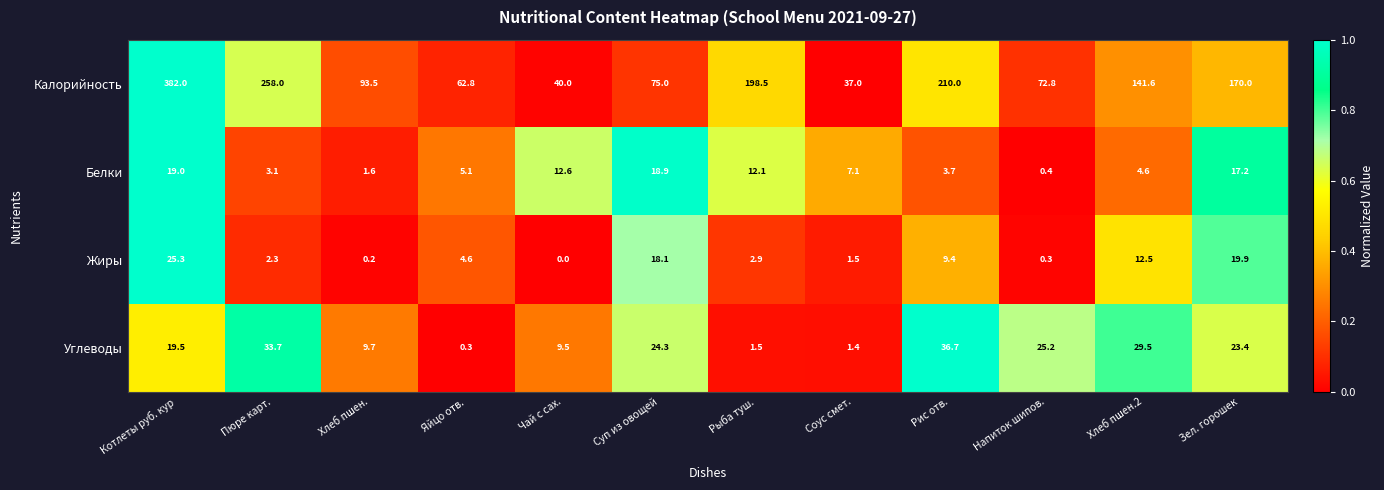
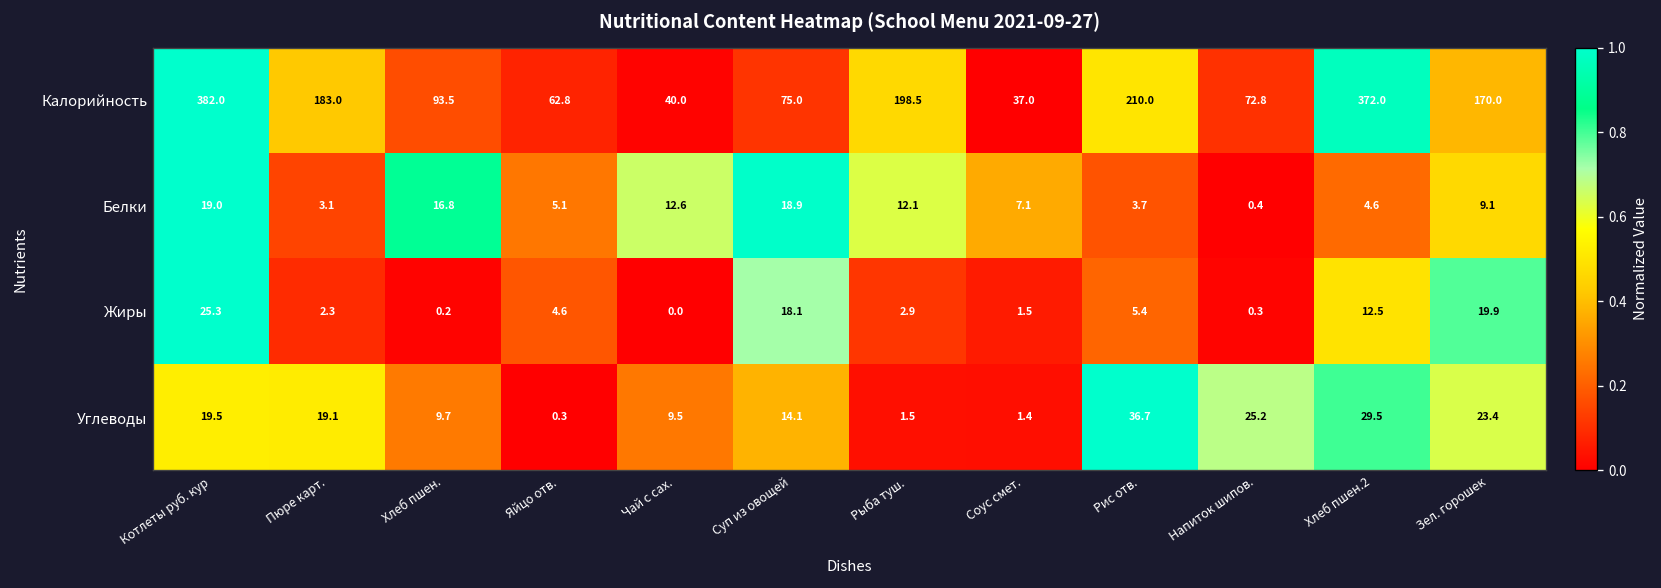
  {
    "Калорийность": {
      "Котлеты руб. кур": 382.0,
-     "Пюре карт.": 258.0,
+     "Пюре карт.": 183.0,
      "Хлеб пшен.": 93.5,
      "Яйцо отв.": 62.8,
      "Чай с сах.": 40.0,
      "Суп из овощей": 75.0,
      "Рыба туш.": 198.5,
      "Соус смет.": 37.0,
      "Рис отв.": 210.0,
      "Напиток шипов.": 72.8,
-     "Хлеб пшен.2": 141.6,
+     "Хлеб пшен.2": 372.0,
      "Зел. горошек": 170.0
    },
    "Белки": {
      "Котлеты руб. кур": 19.0,
      "Пюре карт.": 3.1,
-     "Хлеб пшен.": 1.6,
+     "Хлеб пшен.": 16.8,
      "Яйцо отв.": 5.1,
      "Чай с сах.": 12.6,
      "Суп из овощей": 18.9,
      "Рыба туш.": 12.1,
      "Соус смет.": 7.1,
      "Рис отв.": 3.7,
      "Напиток шипов.": 0.4,
      "Хлеб пшен.2": 4.6,
-     "Зел. горошек": 17.2
+     "Зел. горошек": 9.1
    },
    "Жиры": {
      "Котлеты руб. кур": 25.3,
      "Пюре карт.": 2.3,
      "Хлеб пшен.": 0.2,
      "Яйцо отв.": 4.6,
      "Чай с сах.": 0.0,
      "Суп из овощей": 18.1,
      "Рыба туш.": 2.9,
      "Соус смет.": 1.5,
-     "Рис отв.": 9.4,
+     "Рис отв.": 5.4,
      "Напиток шипов.": 0.3,
      "Хлеб пшен.2": 12.5,
      "Зел. горошек": 19.9
    },
    "Углеводы": {
      "Котлеты руб. кур": 19.5,
-     "Пюре карт.": 33.7,
+     "Пюре карт.": 19.1,
      "Хлеб пшен.": 9.7,
      "Яйцо отв.": 0.3,
      "Чай с сах.": 9.5,
-     "Суп из овощей": 24.3,
+     "Суп из овощей": 14.1,
      "Рыба туш.": 1.5,
      "Соус смет.": 1.4,
      "Рис отв.": 36.7,
      "Напиток шипов.": 25.2,
      "Хлеб пшен.2": 29.5,
      "Зел. горошек": 23.4
    }
  }
